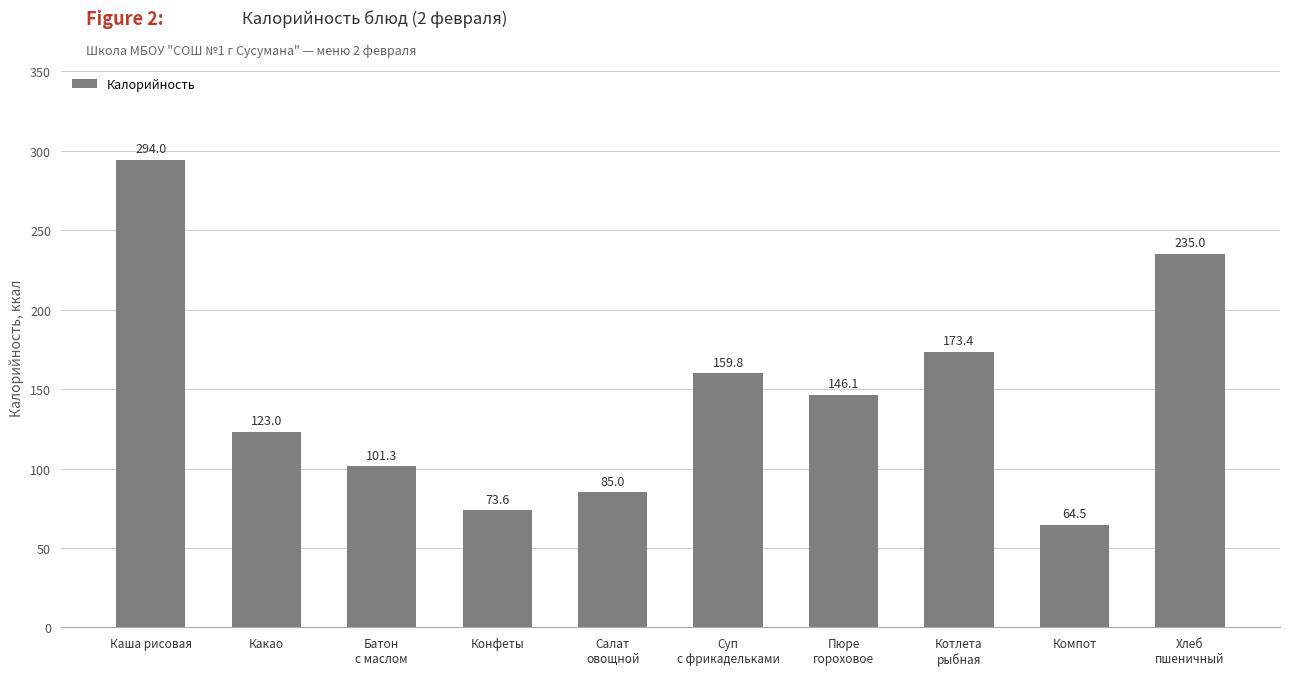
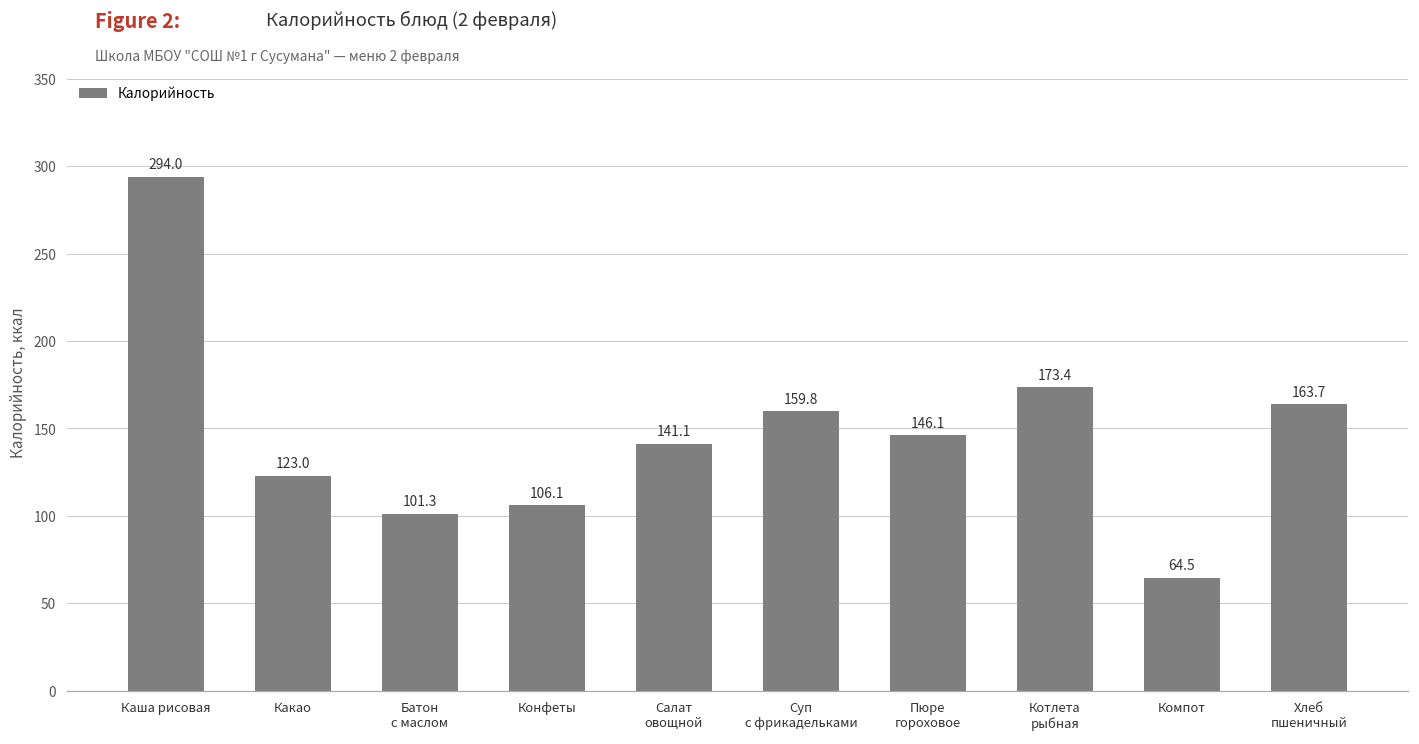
  {
    "Каша рисовая": 294.0,
    "Какао": 123.0,
    "Батон с маслом": 101.3,
-   "Конфеты": 73.6,
-   "Салат овощной": 85.0,
+   "Конфеты": 106.1,
+   "Салат овощной": 141.1,
    "Суп с фрикадельками": 159.8,
    "Пюре гороховое": 146.1,
    "Котлета рыбная": 173.4,
    "Компот": 64.5,
-   "Хлеб пшеничный": 235.0
+   "Хлеб пшеничный": 163.7
  }
